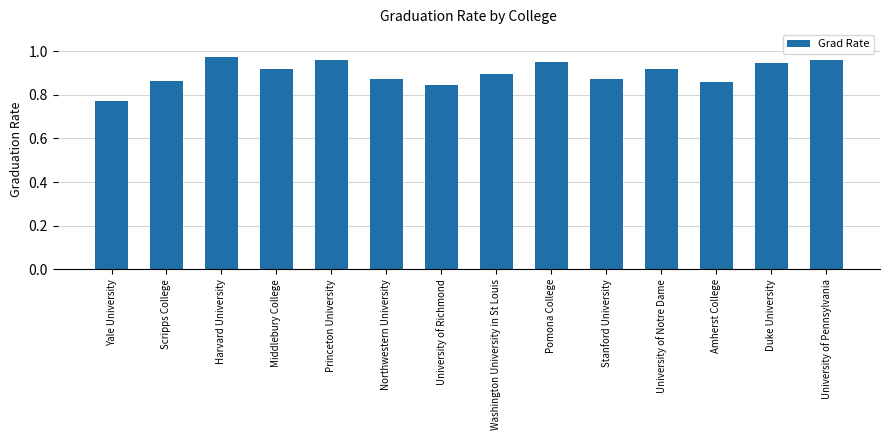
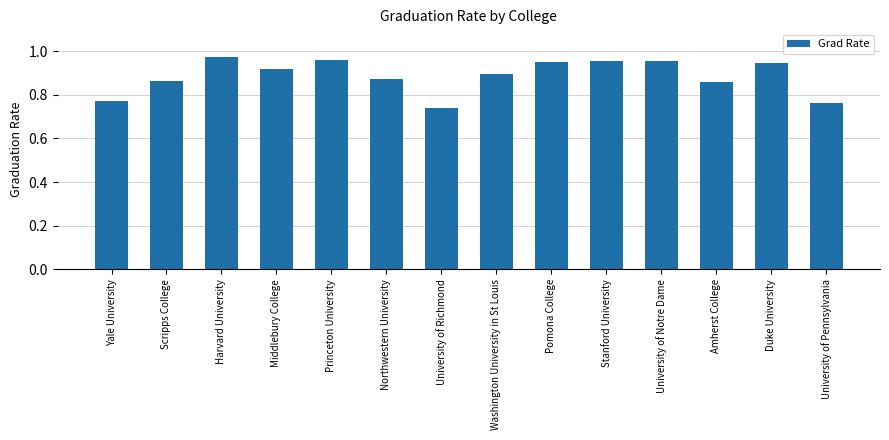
  {
    "Yale University": 0.77,
    "Scripps College": 0.86,
    "Harvard University": 0.97,
    "Middlebury College": 0.92,
    "Princeton University": 0.96,
    "Northwestern University": 0.87,
-   "University of Richmond": 0.84,
+   "University of Richmond": 0.74,
    "Washington University in St Louis": 0.90,
    "Pomona College": 0.95,
-   "Stanford University": 0.87,
-   "University of Notre Dame": 0.92,
+   "Stanford University": 0.95,
+   "University of Notre Dame": 0.96,
    "Amherst College": 0.86,
    "Duke University": 0.94,
-   "University of Pennsylvania": 0.96
+   "University of Pennsylvania": 0.76
  }
